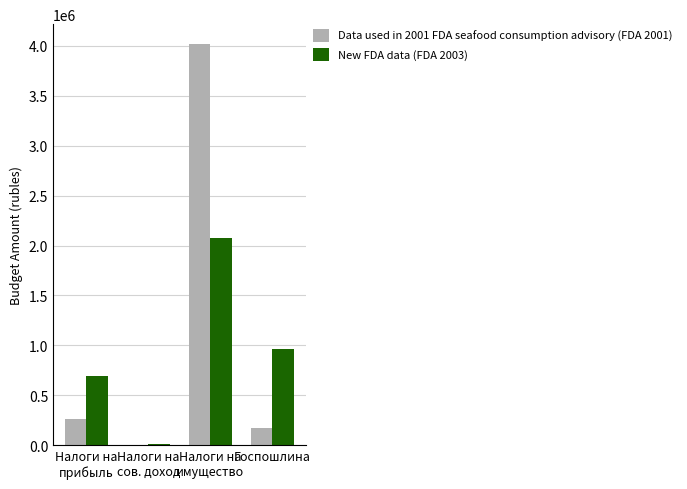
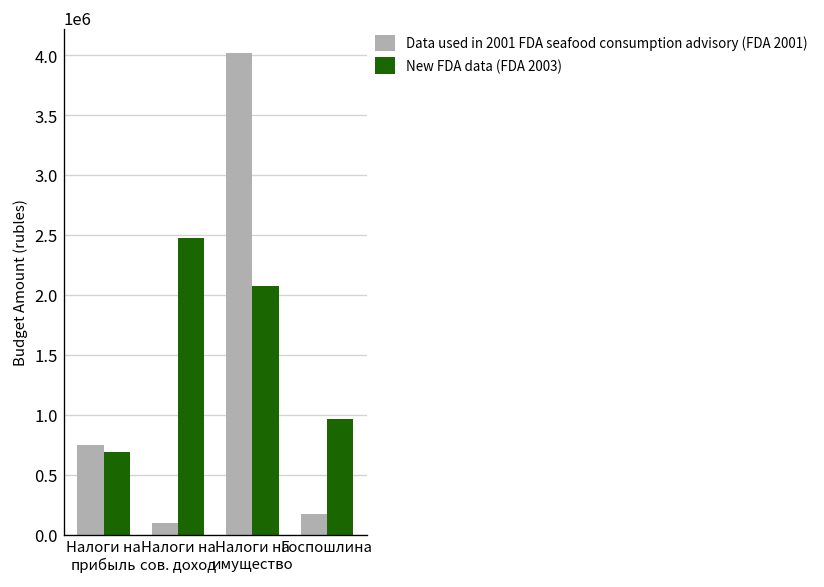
  {
    "Data used in 2001 FDA seafood consumption advisory (FDA 2001)": {
-     "Налоги на прибыль": 300000,
-     "Налоги на сов. доход": 0,
+     "Налоги на прибыль": 700000,
+     "Налоги на сов. доход": 100000,
      "Налоги на имущество": 4000000,
      "Госпошлина": 200000
    },
    "New FDA data (FDA 2003)": {
      "Налоги на прибыль": 700000,
-     "Налоги на сов. доход": 0,
+     "Налоги на сов. доход": 2500000,
      "Налоги на имущество": 2100000,
      "Госпошлина": 1000000
    }
  }
